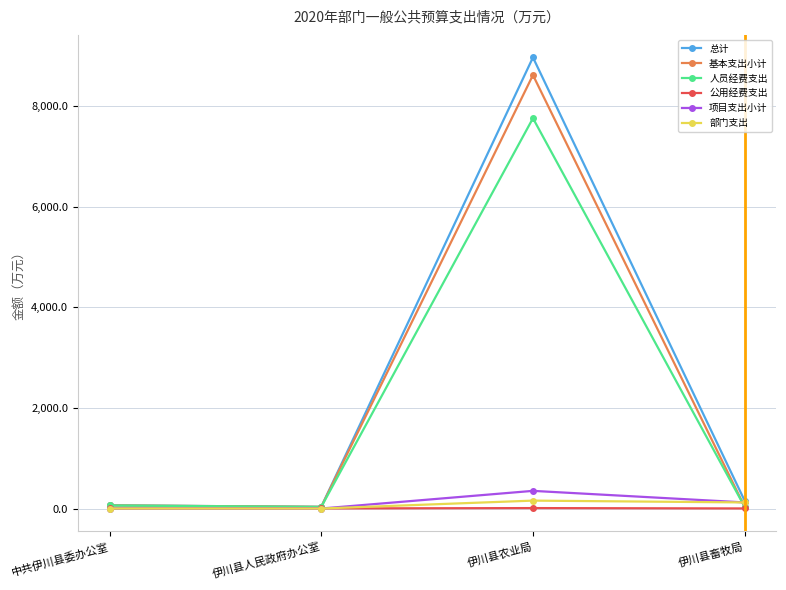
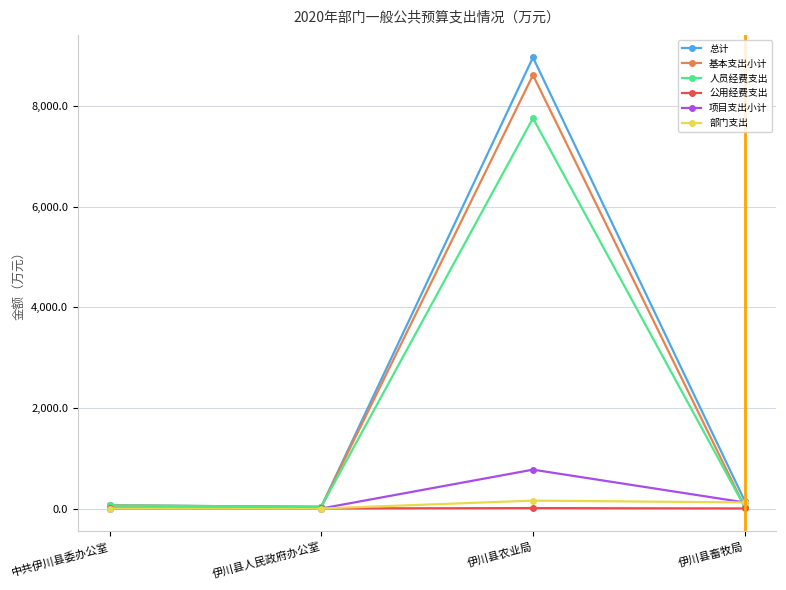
  {
    "总计": {
      "伊川县农业局": "9,000"
    },
    "人员经费支出": {
      "伊川县农业局": "7,800"
    },
    "项目支出小计": {
-     "伊川县农业局": "400"
+     "伊川县农业局": "800"
    },
    "部门支出": {
      "伊川县农业局": "200"
    }
  }
